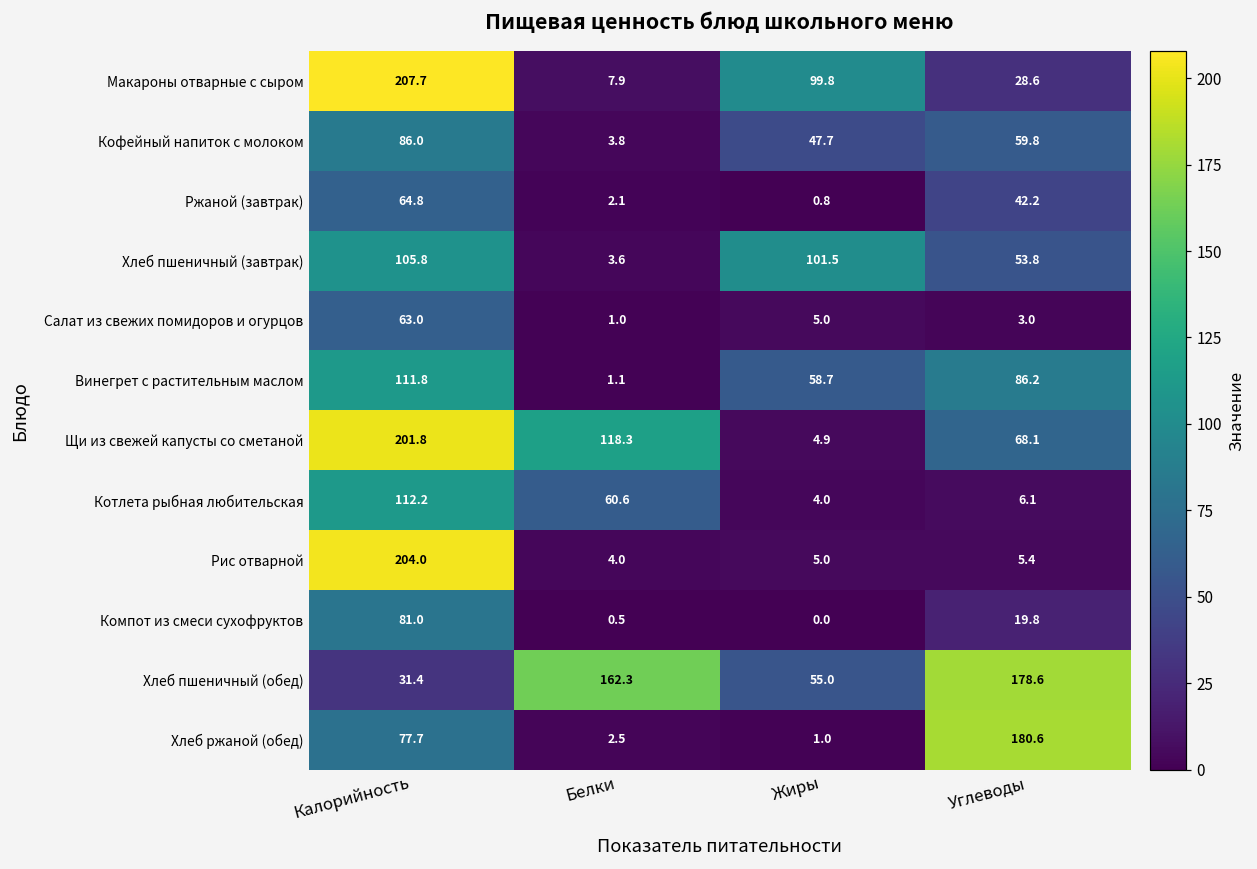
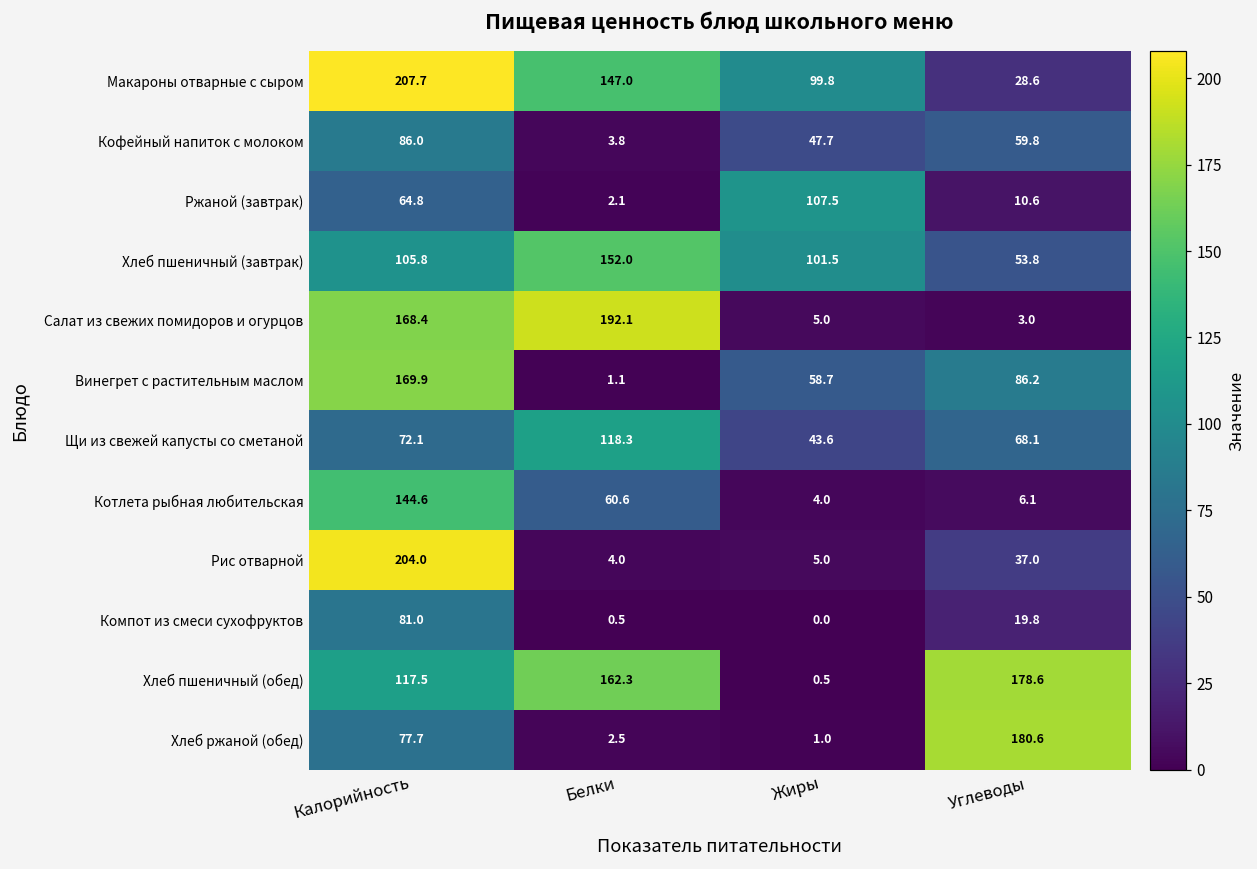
  {
    "Макароны отварные с сыром": {
      "Калорийность": 207.7,
-     "Белки": 7.9,
+     "Белки": 147.0,
      "Жиры": 99.8,
      "Углеводы": 28.6
    },
    "Кофейный напиток с молоком": {
      "Калорийность": 86.0,
      "Белки": 3.8,
      "Жиры": 47.7,
      "Углеводы": 59.8
    },
    "Ржаной (завтрак)": {
      "Калорийность": 64.8,
      "Белки": 2.1,
-     "Жиры": 0.8,
-     "Углеводы": 42.2
+     "Жиры": 107.5,
+     "Углеводы": 10.6
    },
    "Хлеб пшеничный (завтрак)": {
      "Калорийность": 105.8,
-     "Белки": 3.6,
+     "Белки": 152.0,
      "Жиры": 101.5,
      "Углеводы": 53.8
    },
    "Салат из свежих помидоров и огурцов": {
-     "Калорийность": 63.0,
-     "Белки": 1.0,
+     "Калорийность": 168.4,
+     "Белки": 192.1,
      "Жиры": 5.0,
      "Углеводы": 3.0
    },
    "Винегрет с растительным маслом": {
-     "Калорийность": 111.8,
+     "Калорийность": 169.9,
      "Белки": 1.1,
      "Жиры": 58.7,
      "Углеводы": 86.2
    },
    "Щи из свежей капусты со сметаной": {
-     "Калорийность": 201.8,
+     "Калорийность": 72.1,
      "Белки": 118.3,
-     "Жиры": 4.9,
+     "Жиры": 43.6,
      "Углеводы": 68.1
    },
    "Котлета рыбная любительская": {
-     "Калорийность": 112.2,
+     "Калорийность": 144.6,
      "Белки": 60.6,
      "Жиры": 4.0,
      "Углеводы": 6.1
    },
    "Рис отварной": {
      "Калорийность": 204.0,
      "Белки": 4.0,
      "Жиры": 5.0,
-     "Углеводы": 5.4
+     "Углеводы": 37.0
    },
    "Компот из смеси сухофруктов": {
      "Калорийность": 81.0,
      "Белки": 0.5,
      "Жиры": 0.0,
      "Углеводы": 19.8
    },
    "Хлеб пшеничный (обед)": {
-     "Калорийность": 31.4,
+     "Калорийность": 117.5,
      "Белки": 162.3,
-     "Жиры": 55.0,
+     "Жиры": 0.5,
      "Углеводы": 178.6
    },
    "Хлеб ржаной (обед)": {
      "Калорийность": 77.7,
      "Белки": 2.5,
      "Жиры": 1.0,
      "Углеводы": 180.6
    }
  }
